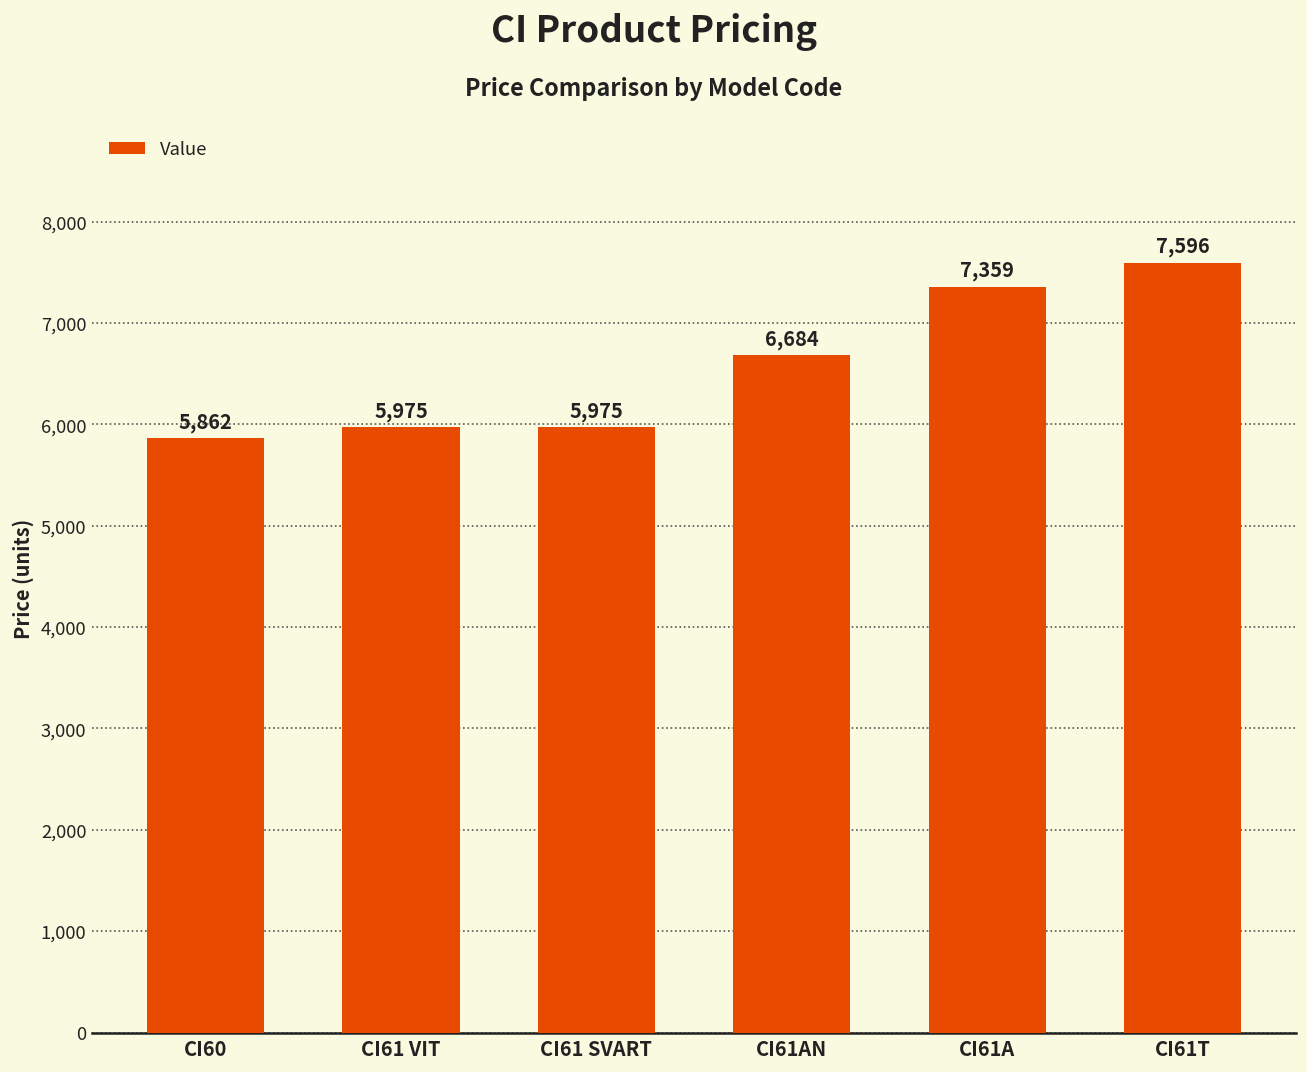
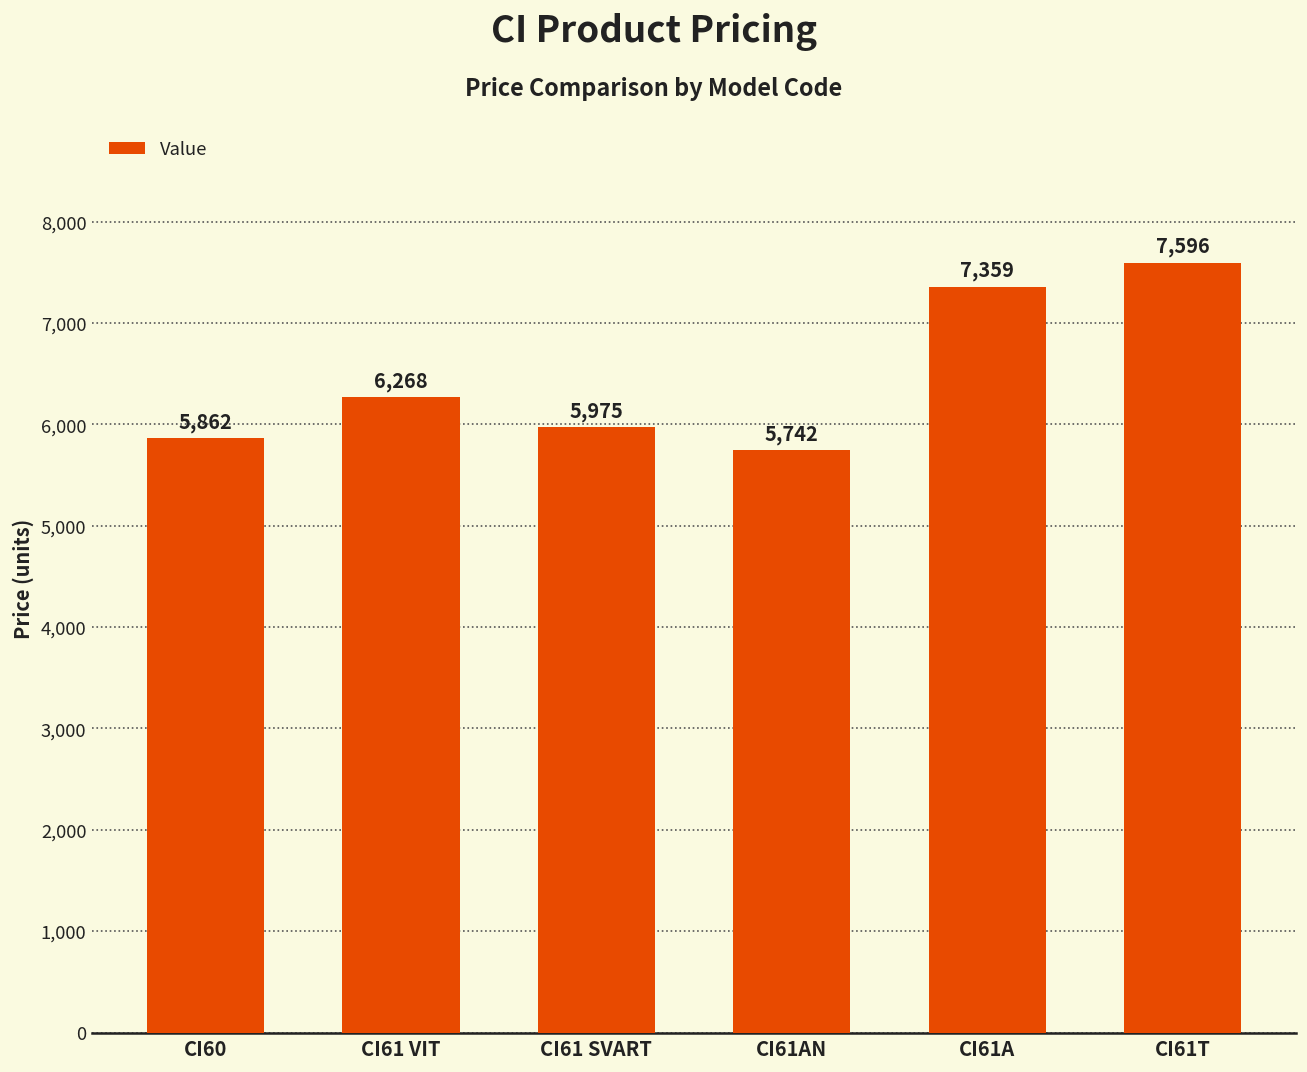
  {
    "CI60": "5,862",
-   "CI61 VIT": "5,975",
+   "CI61 VIT": "6,268",
    "CI61 SVART": "5,975",
-   "CI61AN": "6,684",
+   "CI61AN": "5,742",
    "CI61A": "7,359",
    "CI61T": "7,596"
  }
